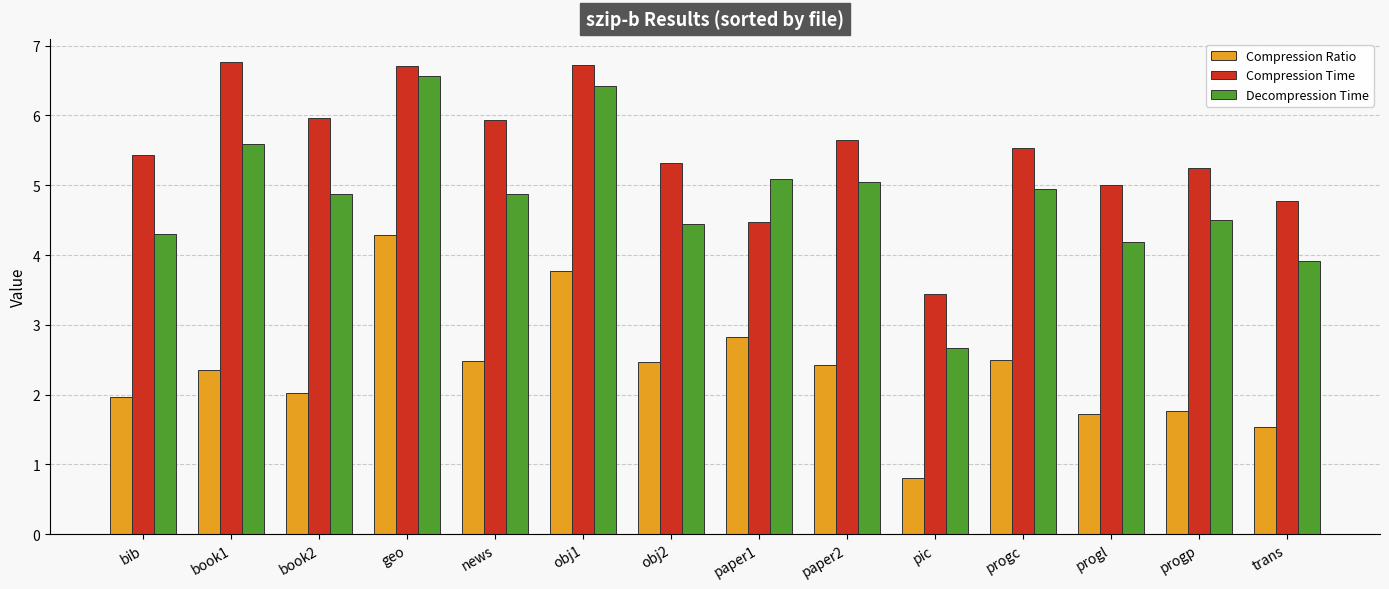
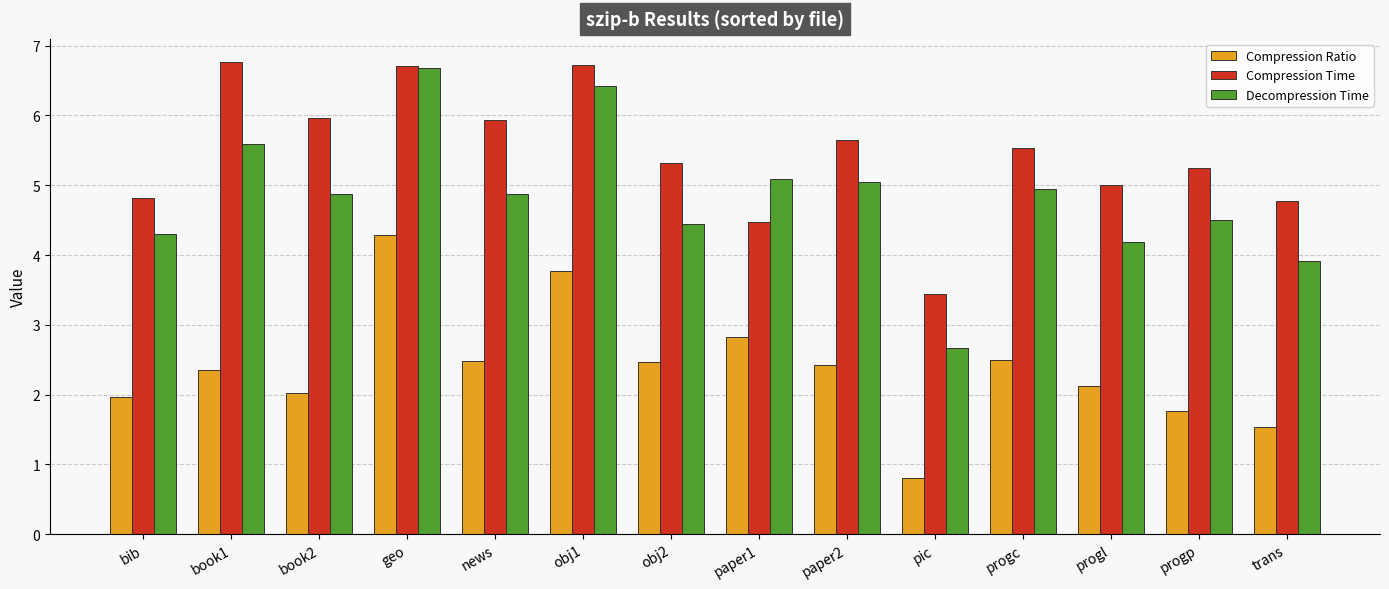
  {
    "Compression Ratio": {
      "bib": 2.0,
      "book1": 2.4,
      "book2": 2.0,
      "geo": 4.3,
      "news": 2.5,
      "obj1": 3.8,
      "obj2": 2.5,
      "paper1": 2.8,
      "paper2": 2.4,
      "pic": 0.8,
      "progc": 2.5,
-     "progl": 1.7,
+     "progl": 2.1,
      "progp": 1.8,
      "trans": 1.5
    },
    "Compression Time": {
-     "bib": 5.4,
+     "bib": 4.8,
      "book1": 6.8,
      "book2": 6.0,
      "geo": 6.7,
      "news": 5.9,
      "obj1": 6.7,
      "obj2": 5.3,
      "paper1": 4.5,
      "paper2": 5.7,
      "pic": 3.4,
      "progc": 5.5,
      "progl": 5.0,
      "progp": 5.2,
      "trans": 4.8
    },
    "Decompression Time": {
      "bib": 4.3,
      "book1": 5.6,
      "book2": 4.9,
-     "geo": 6.6,
+     "geo": 6.7,
      "news": 4.9,
      "obj1": 6.4,
      "obj2": 4.5,
      "paper1": 5.1,
      "paper2": 5.0,
      "pic": 2.7,
      "progc": 5.0,
      "progl": 4.2,
      "progp": 4.5,
      "trans": 3.9
    }
  }
